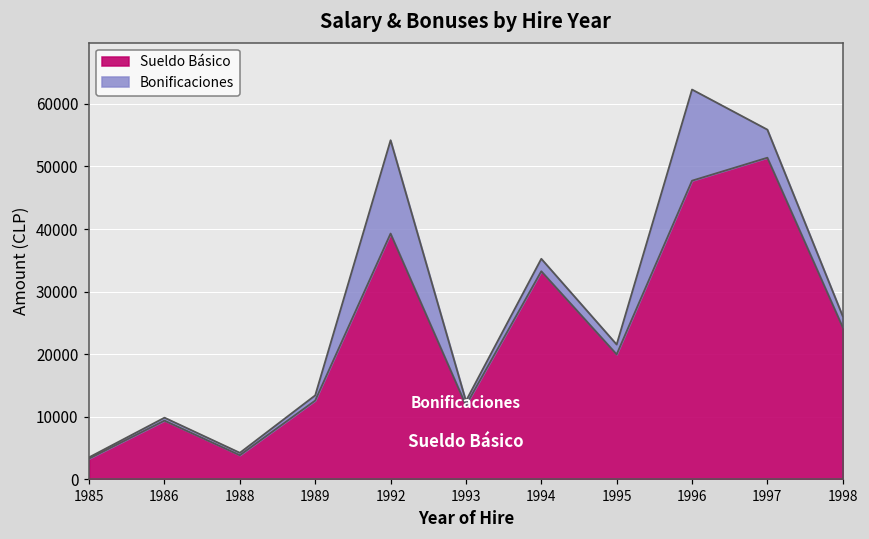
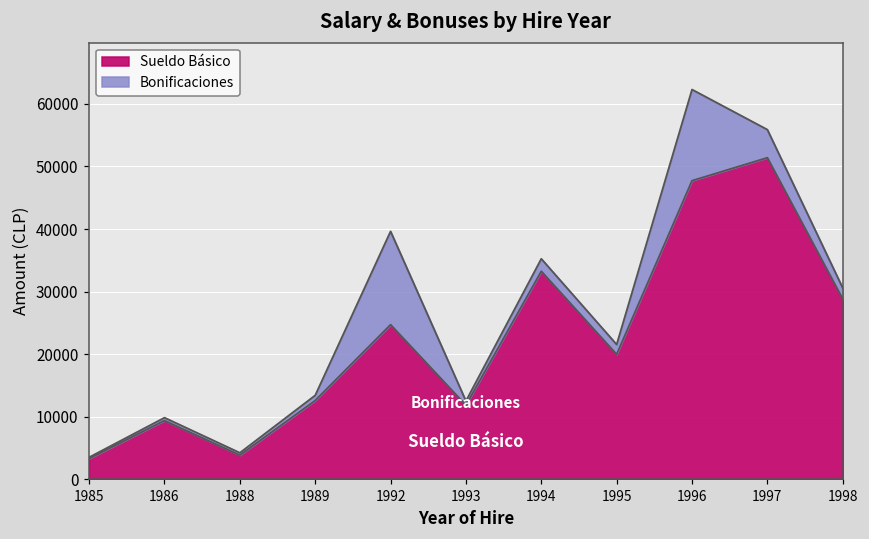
  {
    "Sueldo Básico": {
      "1986": 9000,
      "1989": 13000,
-     "1992": 39000,
+     "1992": 25000,
      "1993": 12000,
      "1994": 33000,
      "1995": 20000,
      "1996": 48000,
      "1997": 51000,
-     "1998": 24000
+     "1998": 29000
    },
    "Bonificaciones": {
      "1986": 0,
      "1989": 1000,
      "1992": 15000,
      "1993": 1000,
      "1994": 2000,
      "1995": 2000,
      "1996": 15000,
      "1997": 4000,
      "1998": 2000
    }
  }
